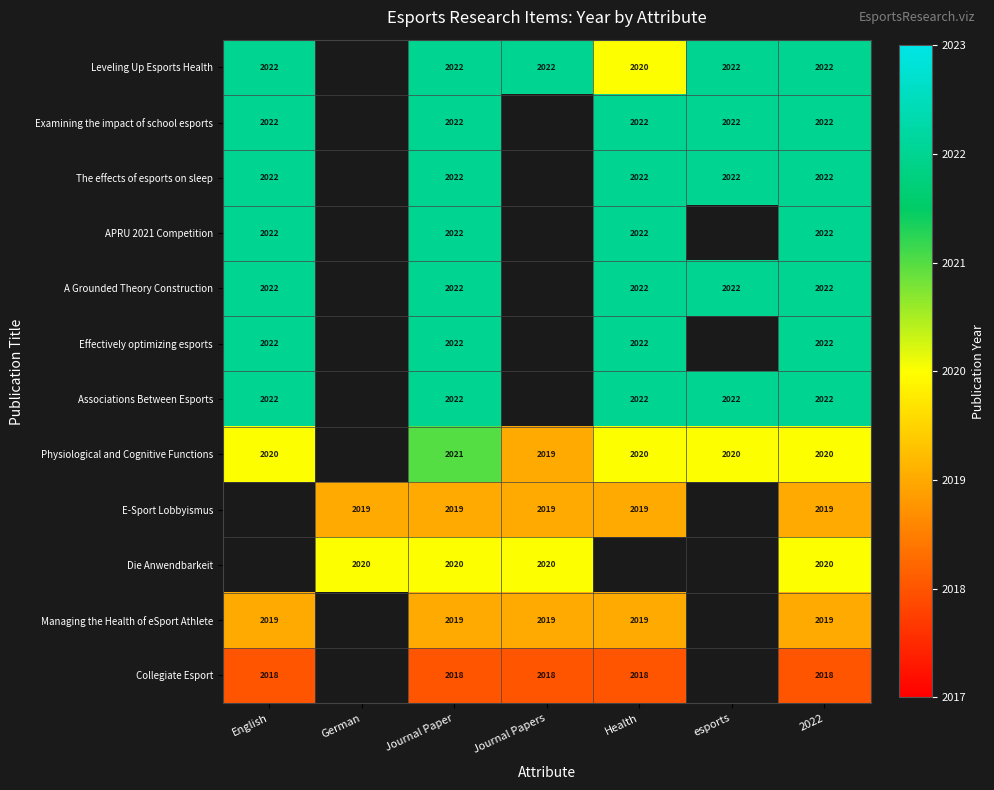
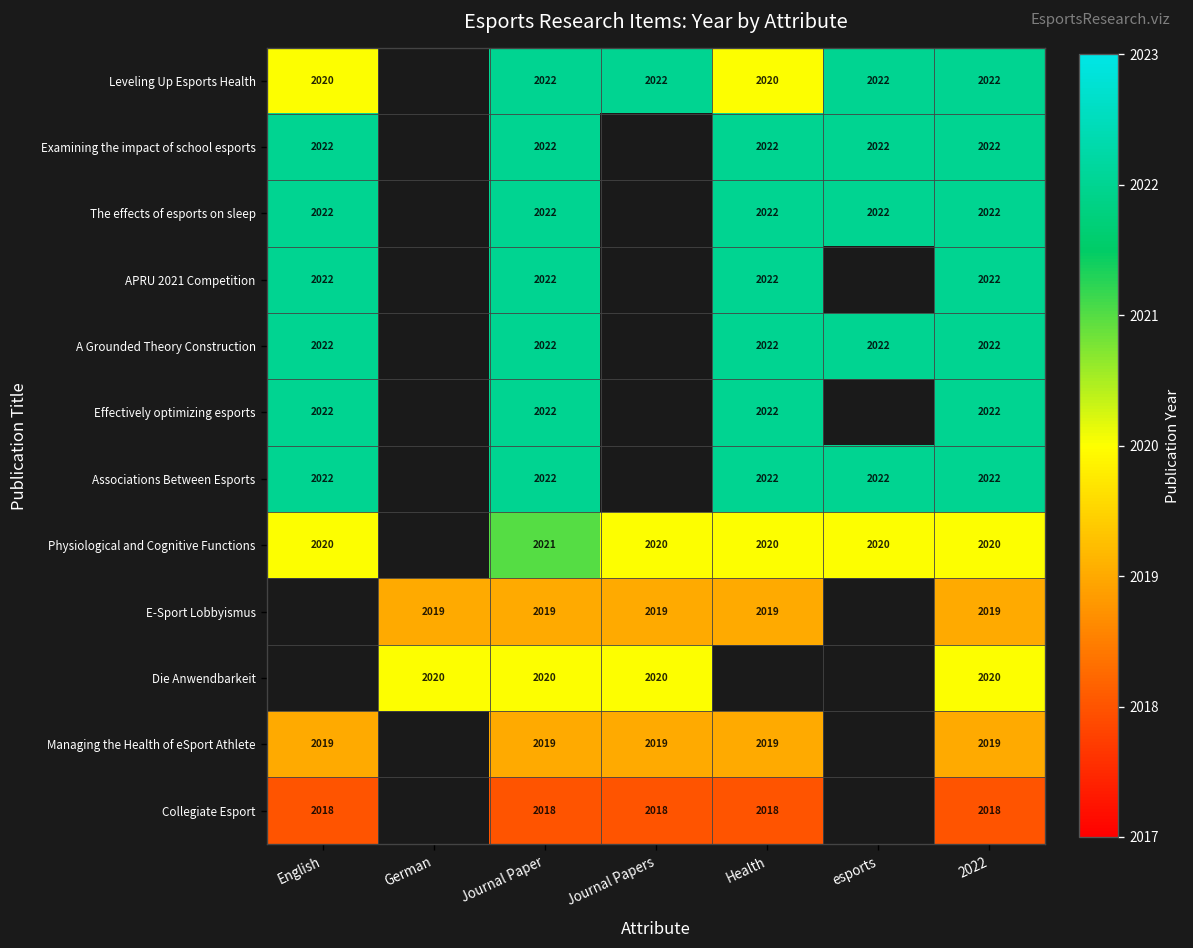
  {
    "Leveling Up Esports Health": {
-     "English": 2022,
+     "English": 2020,
      "Journal Paper": 2022,
      "Journal Papers": 2022,
      "Health": 2020,
      "esports": 2022,
      "2022": 2022
    },
    "Examining the impact of school esports": {
      "English": 2022,
      "Journal Paper": 2022,
      "Health": 2022,
      "esports": 2022,
      "2022": 2022
    },
    "The effects of esports on sleep": {
      "English": 2022,
      "Journal Paper": 2022,
      "Health": 2022,
      "esports": 2022,
      "2022": 2022
    },
    "APRU 2021 Competition": {
      "English": 2022,
      "Journal Paper": 2022,
      "Health": 2022,
      "2022": 2022
    },
    "A Grounded Theory Construction": {
      "English": 2022,
      "Journal Paper": 2022,
      "Health": 2022,
      "esports": 2022,
      "2022": 2022
    },
    "Effectively optimizing esports": {
      "English": 2022,
      "Journal Paper": 2022,
      "Health": 2022,
      "2022": 2022
    },
    "Associations Between Esports": {
      "English": 2022,
      "Journal Paper": 2022,
      "Health": 2022,
      "esports": 2022,
      "2022": 2022
    },
    "Physiological and Cognitive Functions": {
      "English": 2020,
      "Journal Paper": 2021,
-     "Journal Papers": 2019,
+     "Journal Papers": 2020,
      "Health": 2020,
      "esports": 2020,
      "2022": 2020
    },
    "E-Sport Lobbyismus": {
      "German": 2019,
      "Journal Paper": 2019,
      "Journal Papers": 2019,
      "Health": 2019,
      "2022": 2019
    },
    "Die Anwendbarkeit": {
      "German": 2020,
      "Journal Paper": 2020,
      "Journal Papers": 2020,
      "2022": 2020
    },
    "Managing the Health of eSport Athlete": {
      "English": 2019,
      "Journal Paper": 2019,
      "Journal Papers": 2019,
      "Health": 2019,
      "2022": 2019
    },
    "Collegiate Esport": {
      "English": 2018,
      "Journal Paper": 2018,
      "Journal Papers": 2018,
      "Health": 2018,
      "2022": 2018
    }
  }
